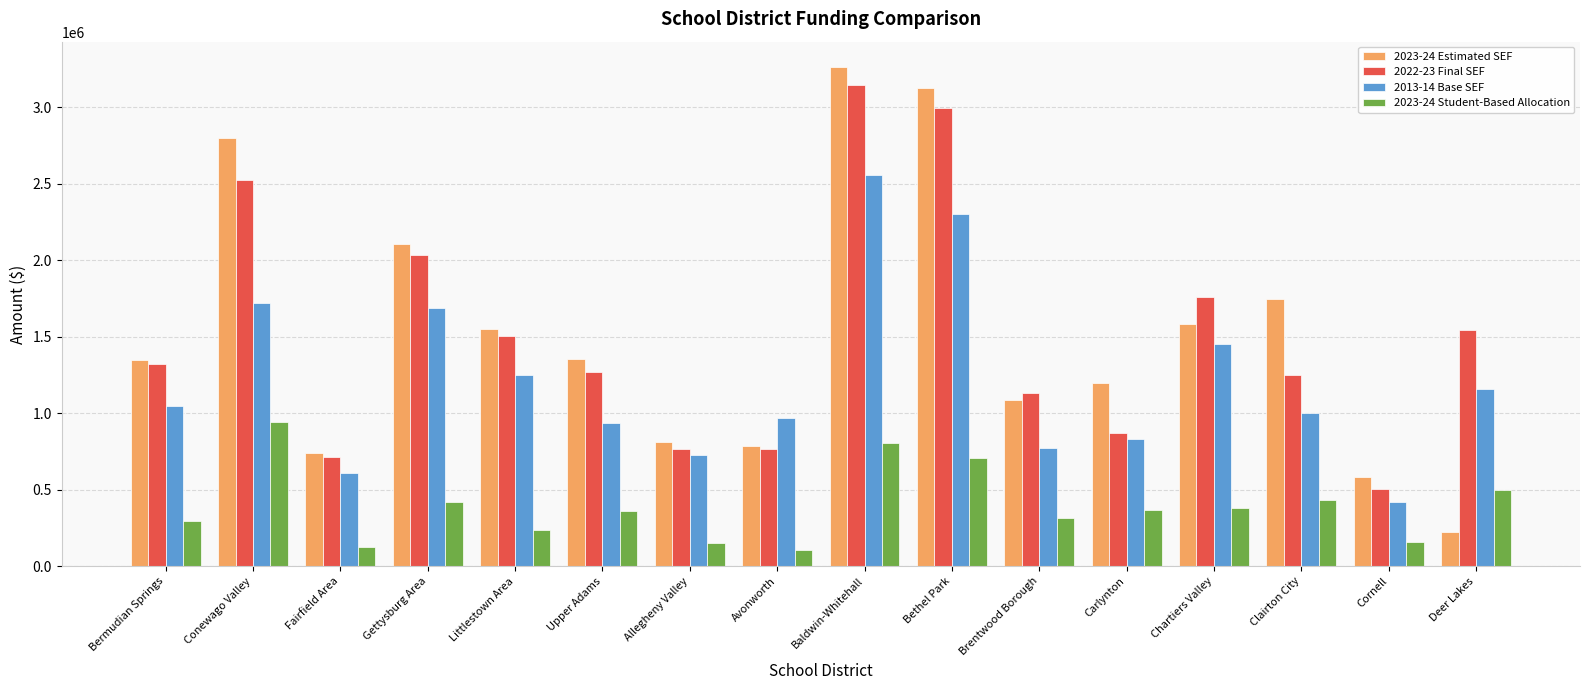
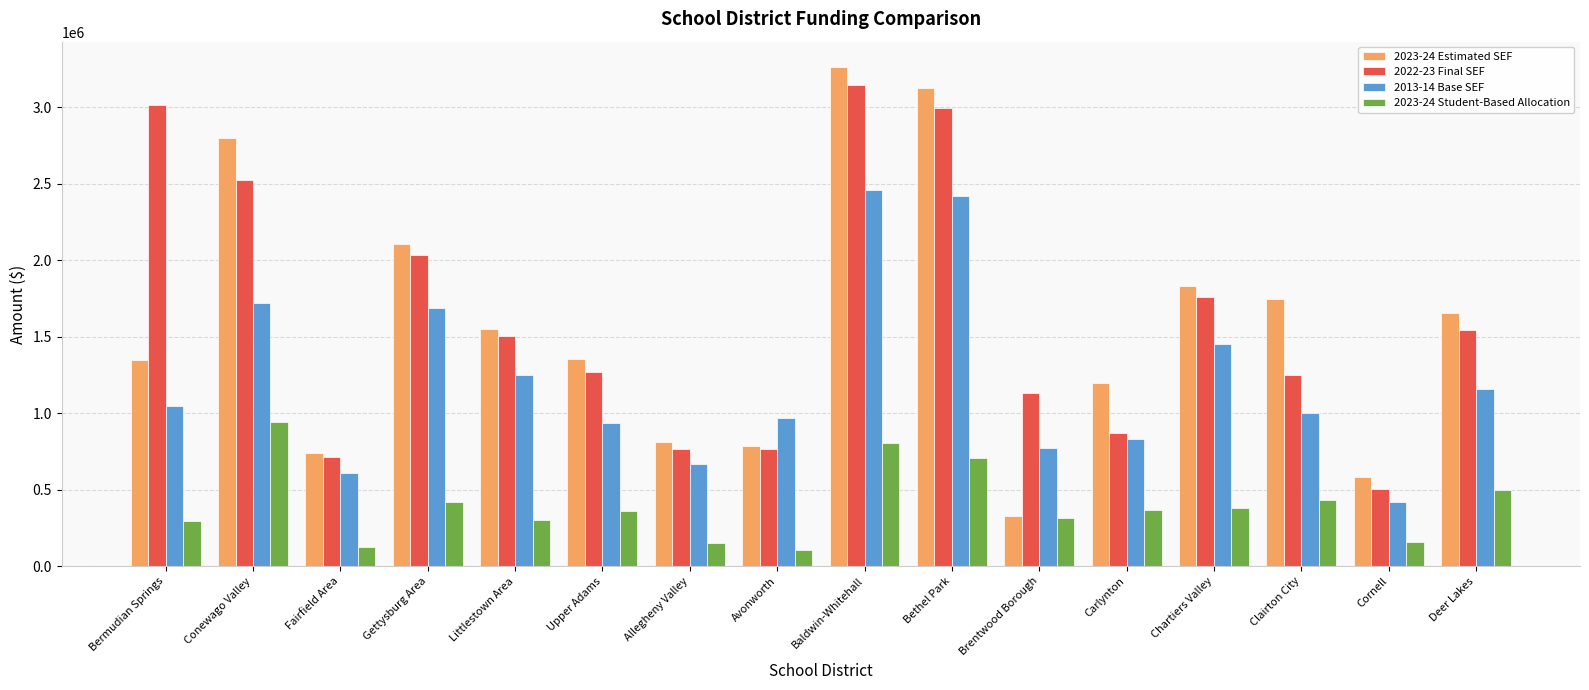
  {
    "2023-24 Estimated SEF": {
      "Bermudian Springs": 1350000,
      "Conewago Valley": 2800000,
      "Fairfield Area": 740000,
      "Gettysburg Area": 2100000,
      "Littlestown Area": 1550000,
      "Upper Adams": 1350000,
      "Allegheny Valley": 810000,
      "Avonworth": 780000,
      "Baldwin-Whitehall": 3260000,
      "Bethel Park": 3120000,
-     "Brentwood Borough": 1090000,
+     "Brentwood Borough": 330000,
      "Carlynton": 1200000,
-     "Chartiers Valley": 1590000,
+     "Chartiers Valley": 1830000,
      "Clairton City": 1740000,
      "Cornell": 580000,
-     "Deer Lakes": 220000
+     "Deer Lakes": 1650000
    },
    "2022-23 Final SEF": {
-     "Bermudian Springs": 1320000,
+     "Bermudian Springs": 3020000,
      "Conewago Valley": 2520000,
      "Fairfield Area": 710000,
      "Gettysburg Area": 2030000,
      "Littlestown Area": 1500000,
      "Upper Adams": 1270000,
      "Allegheny Valley": 760000,
      "Avonworth": 770000,
      "Baldwin-Whitehall": 3140000,
      "Bethel Park": 2990000,
      "Brentwood Borough": 1130000,
      "Carlynton": 870000,
      "Chartiers Valley": 1760000,
      "Clairton City": 1250000,
      "Cornell": 500000,
      "Deer Lakes": 1540000
    },
    "2013-14 Base SEF": {
      "Bermudian Springs": 1050000,
      "Conewago Valley": 1720000,
      "Fairfield Area": 610000,
      "Gettysburg Area": 1690000,
      "Littlestown Area": 1250000,
      "Upper Adams": 930000,
-     "Allegheny Valley": 720000,
+     "Allegheny Valley": 670000,
      "Avonworth": 970000,
-     "Baldwin-Whitehall": 2560000,
-     "Bethel Park": 2300000,
+     "Baldwin-Whitehall": 2460000,
+     "Bethel Park": 2420000,
      "Brentwood Borough": 770000,
      "Carlynton": 830000,
      "Chartiers Valley": 1450000,
      "Clairton City": 1000000,
      "Cornell": 420000,
      "Deer Lakes": 1160000
    },
    "2023-24 Student-Based Allocation": {
      "Bermudian Springs": 300000,
      "Conewago Valley": 940000,
      "Fairfield Area": 130000,
      "Gettysburg Area": 420000,
-     "Littlestown Area": 240000,
+     "Littlestown Area": 300000,
      "Upper Adams": 360000,
      "Allegheny Valley": 150000,
      "Avonworth": 110000,
      "Baldwin-Whitehall": 810000,
      "Bethel Park": 710000,
      "Brentwood Borough": 320000,
      "Carlynton": 370000,
      "Chartiers Valley": 380000,
      "Clairton City": 430000,
      "Cornell": 160000,
      "Deer Lakes": 500000
    }
  }
